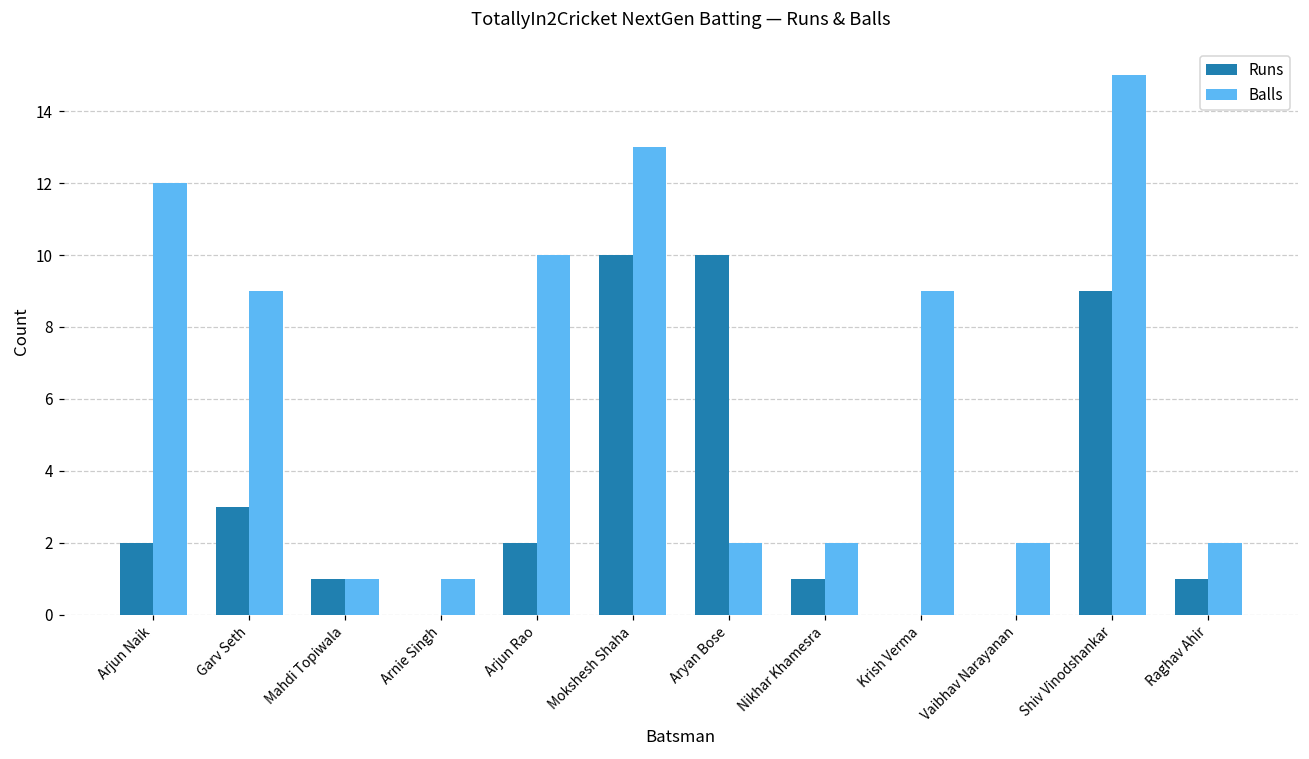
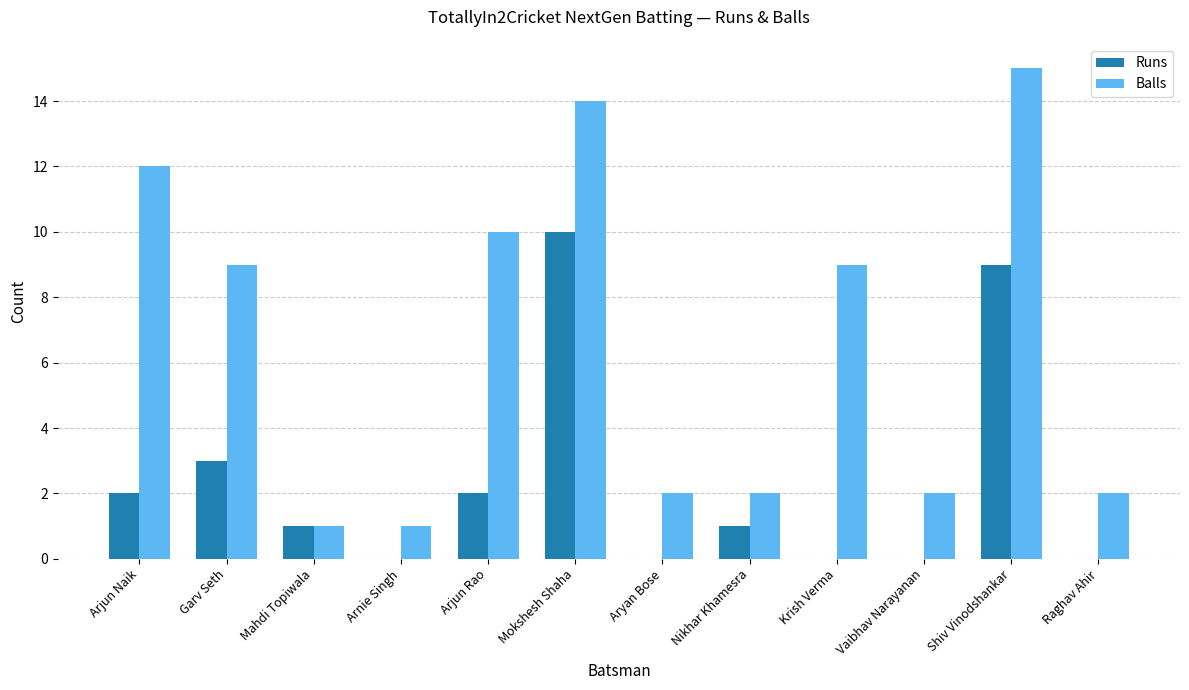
  {
    "Runs": {
      "Arjun Naik": 2,
      "Garv Seth": 3,
      "Mahdi Topiwala": 1,
      "Arnie Singh": 0,
      "Arjun Rao": 2,
      "Mokshesh Shaha": 10,
-     "Aryan Bose": 10,
+     "Aryan Bose": 0,
      "Nikhar Khamesra": 1,
      "Krish Verma": 0,
      "Vaibhav Narayanan": 0,
      "Shiv Vinodshankar": 9,
-     "Raghav Ahir": 1
+     "Raghav Ahir": 0
    },
    "Balls": {
      "Arjun Naik": 12,
      "Garv Seth": 9,
      "Mahdi Topiwala": 1,
      "Arnie Singh": 1,
      "Arjun Rao": 10,
-     "Mokshesh Shaha": 13,
+     "Mokshesh Shaha": 14,
      "Aryan Bose": 2,
      "Nikhar Khamesra": 2,
      "Krish Verma": 9,
      "Vaibhav Narayanan": 2,
      "Shiv Vinodshankar": 15,
      "Raghav Ahir": 2
    }
  }
